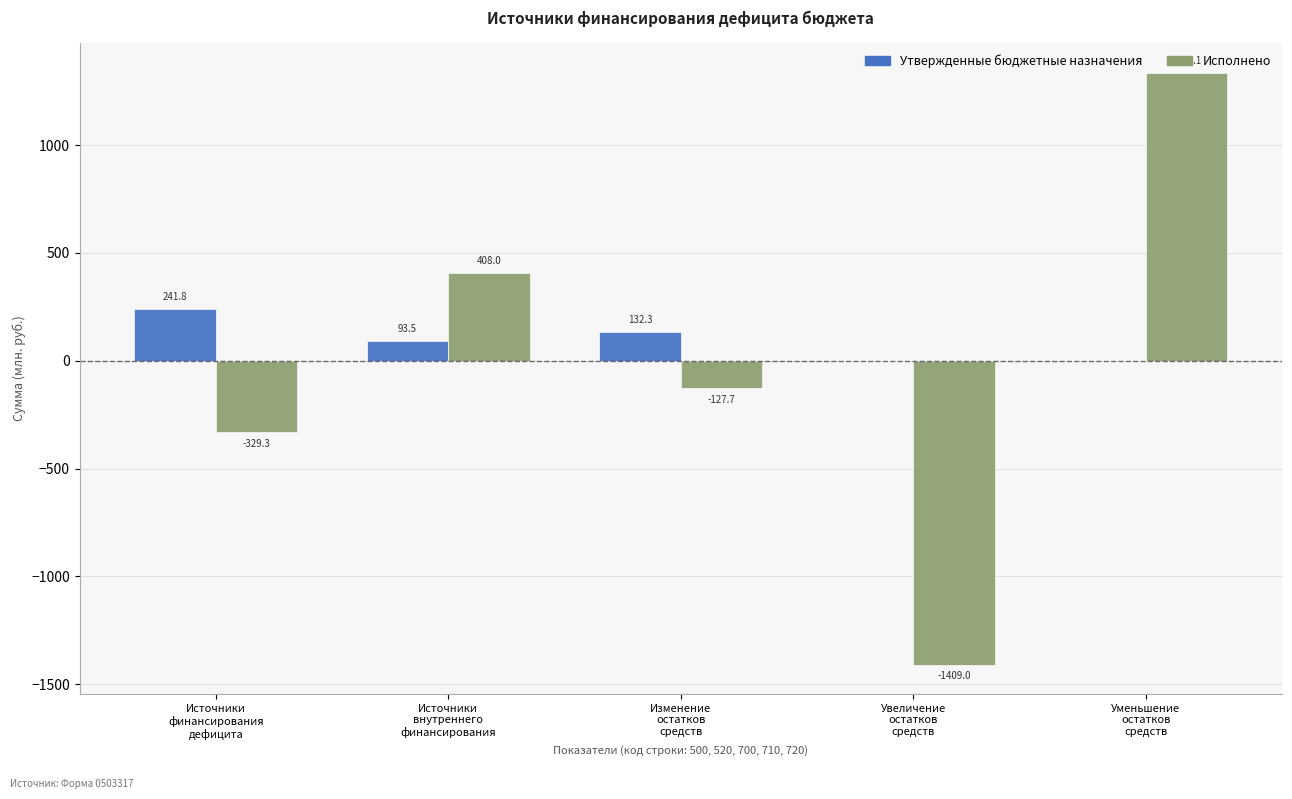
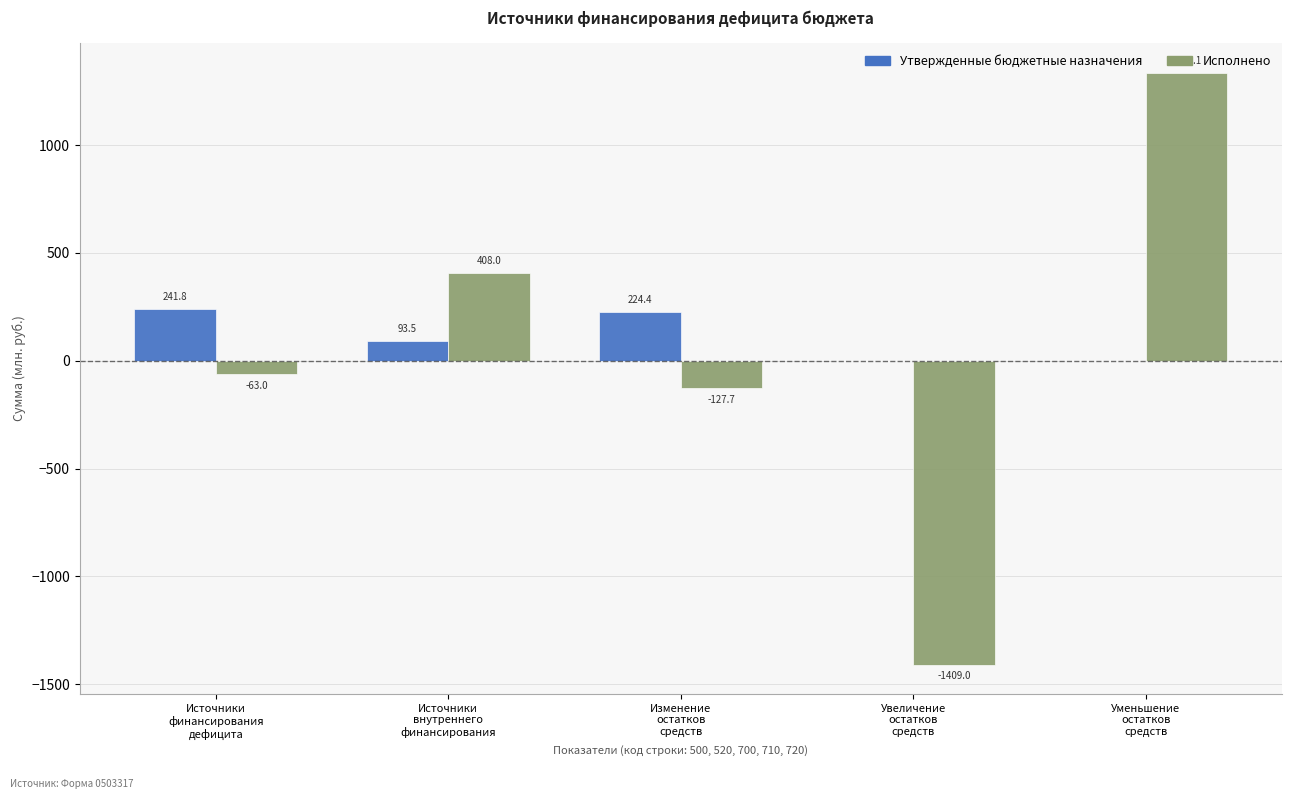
  {
    "Утвержденные бюджетные назначения": {
      "Источники финансирования дефицита": 241.8,
      "Источники внутреннего финансирования": 93.5,
-     "Изменение остатков средств": 132.3
+     "Изменение остатков средств": 224.4
    },
    "Исполнено": {
-     "Источники финансирования дефицита": -329.3,
+     "Источники финансирования дефицита": -63.0,
      "Источники внутреннего финансирования": 408.0,
      "Изменение остатков средств": -127.7,
      "Увеличение остатков средств": -1409.0,
      "Уменьшение остатков средств": 1336.1
    }
  }
